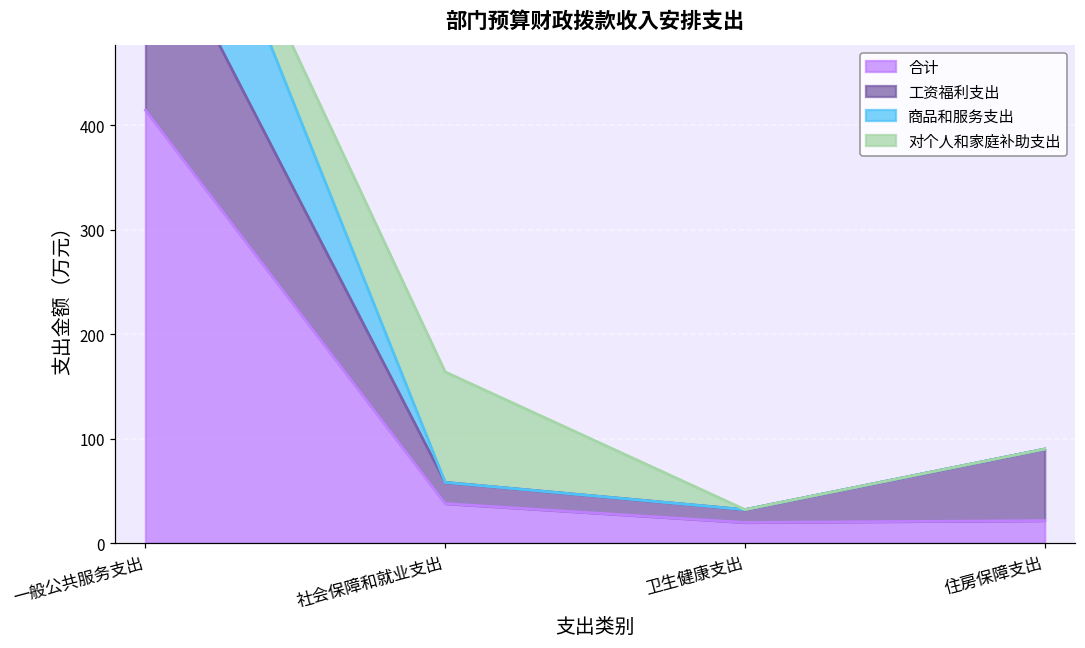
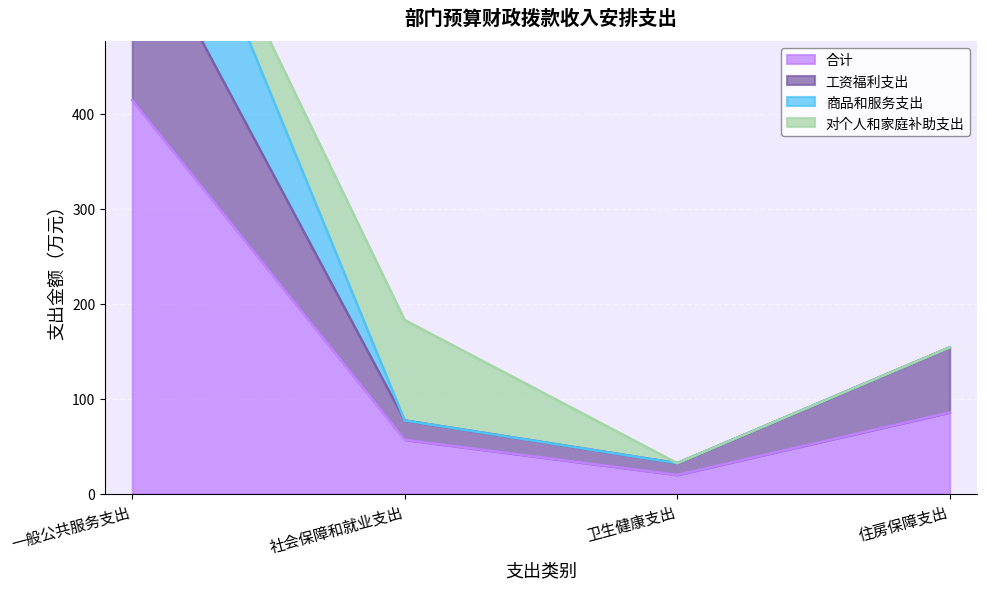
  {
    "合计": {
      "一般公共服务支出": 410,
-     "社会保障和就业支出": 40,
+     "社会保障和就业支出": 60,
      "卫生健康支出": 20,
-     "住房保障支出": 20
+     "住房保障支出": 90
    },
    "对个人和家庭补助支出": {
      "社会保障和就业支出": 110
    }
  }
